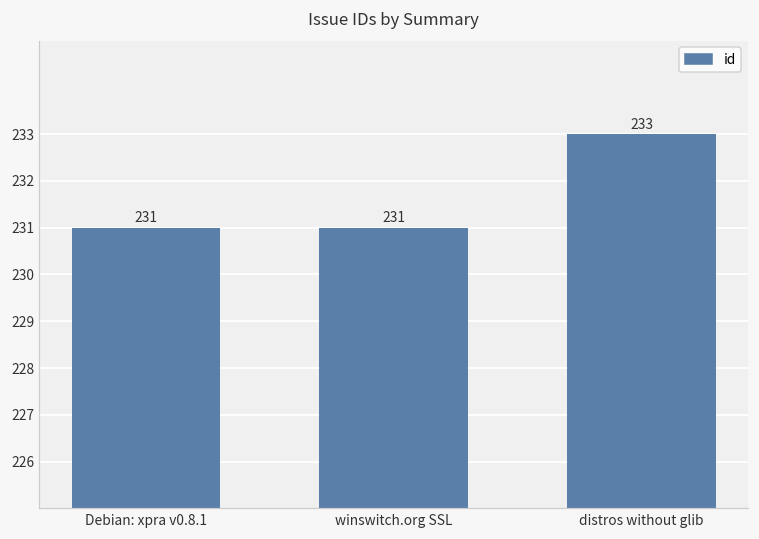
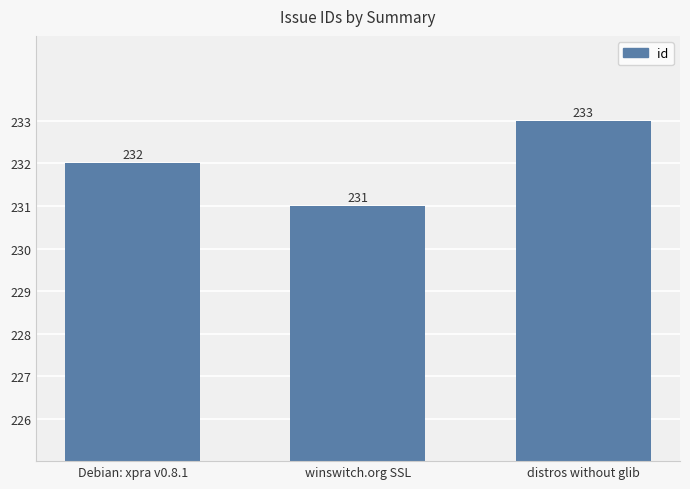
  {
-   "Debian: xpra v0.8.1": 231,
+   "Debian: xpra v0.8.1": 232,
    "winswitch.org SSL": 231,
    "distros without glib": 233
  }
